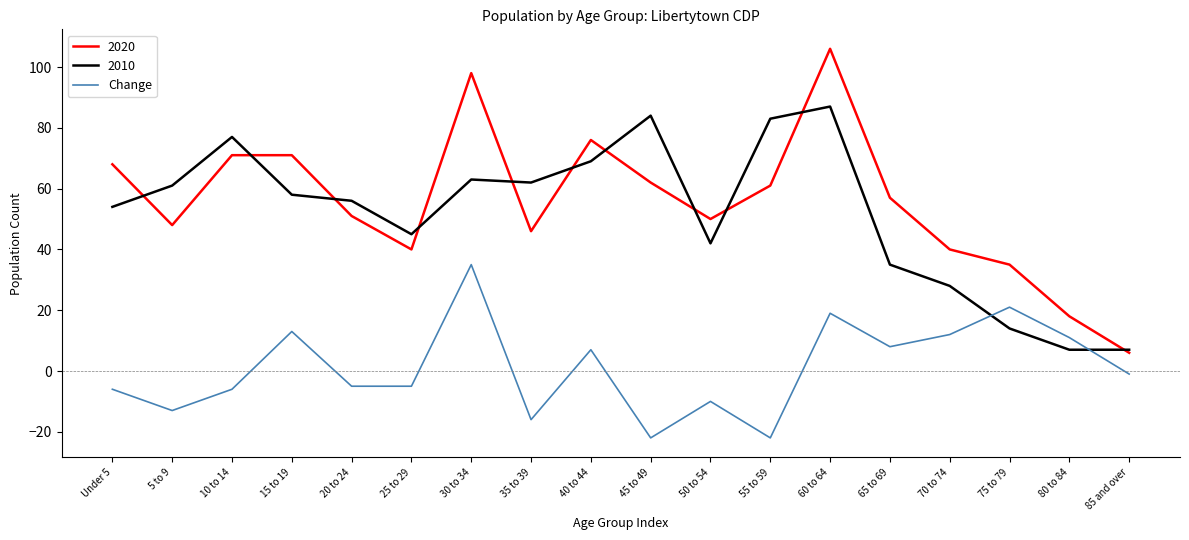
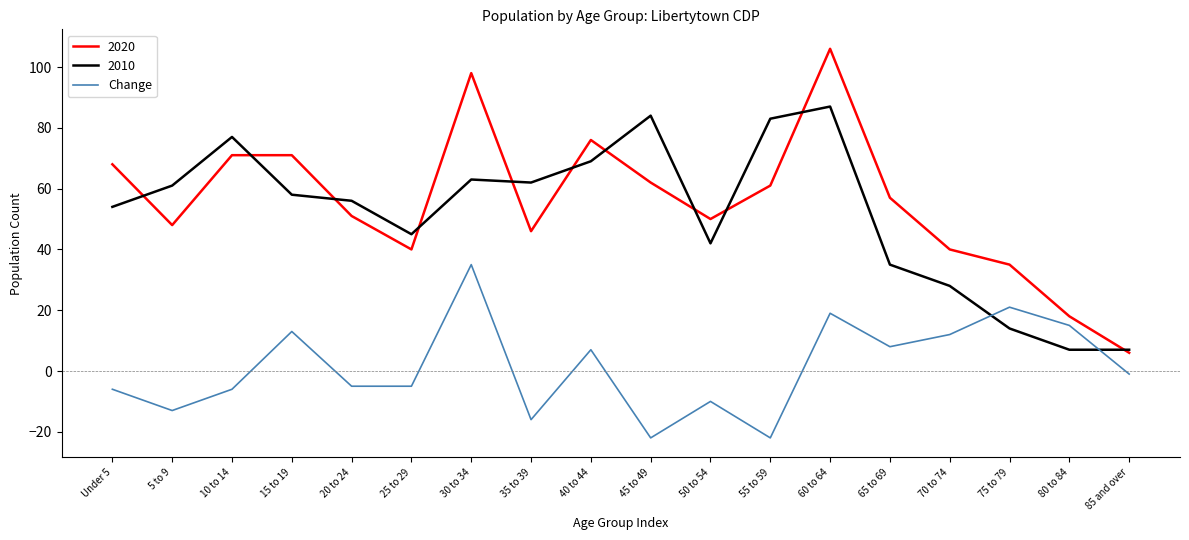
  {
    "2020": {
      "Under 5": 68,
      "5 to 9": 48,
      "10 to 14": 71,
      "15 to 19": 71,
      "20 to 24": 51,
      "25 to 29": 40,
      "30 to 34": 98,
      "35 to 39": 46,
      "40 to 44": 76,
      "45 to 49": 62,
      "50 to 54": 50,
      "55 to 59": 61,
      "60 to 64": 106,
      "65 to 69": 57,
      "70 to 74": 40,
      "75 to 79": 35,
      "80 to 84": 18,
      "85 and over": 6
    },
    "2010": {
      "Under 5": 54,
      "5 to 9": 61,
      "10 to 14": 77,
      "15 to 19": 58,
      "20 to 24": 56,
      "25 to 29": 45,
      "30 to 34": 63,
      "35 to 39": 62,
      "40 to 44": 69,
      "45 to 49": 84,
      "50 to 54": 42,
      "55 to 59": 83,
      "60 to 64": 87,
      "65 to 69": 35,
      "70 to 74": 28,
      "75 to 79": 14,
      "80 to 84": 7,
      "85 and over": 7
    },
    "Change": {
      "Under 5": -6,
      "5 to 9": -13,
      "10 to 14": -6,
      "15 to 19": 13,
      "20 to 24": -5,
      "25 to 29": -5,
      "30 to 34": 35,
      "35 to 39": -16,
      "40 to 44": 7,
      "45 to 49": -22,
      "50 to 54": -10,
      "55 to 59": -22,
      "60 to 64": 19,
      "65 to 69": 8,
      "70 to 74": 12,
      "75 to 79": 21,
-     "80 to 84": 11,
+     "80 to 84": 15,
      "85 and over": -1
    }
  }
